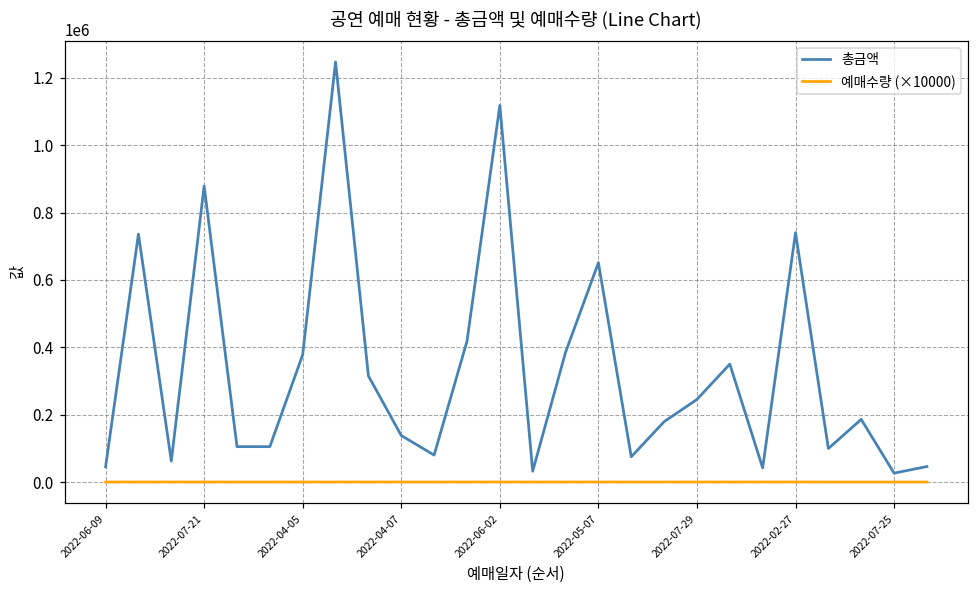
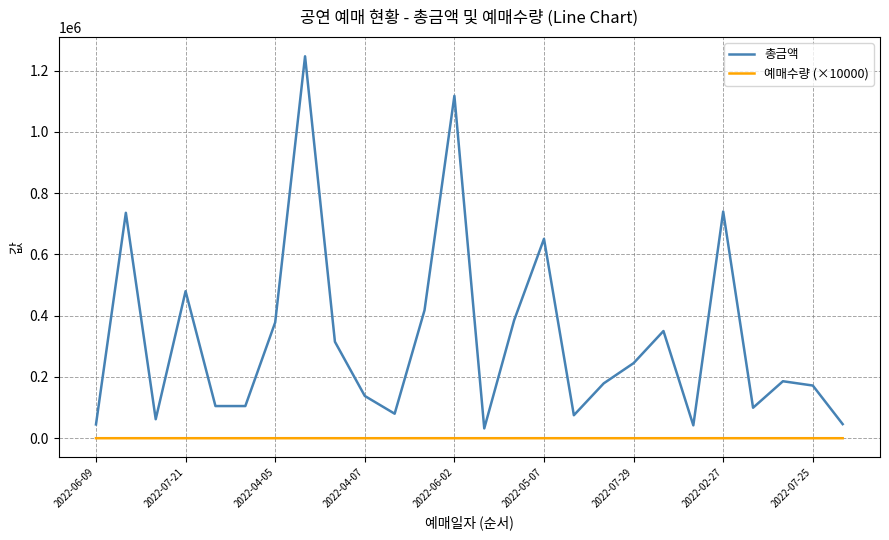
  {
    "총금액": {
-     "2022-07-21": 880000,
+     "2022-07-21": 480000,
      "2022-04-05": 380000,
      "2022-04-07": 140000,
      "2022-05-07": 650000,
      "2022-07-29": 250000,
      "2022-02-27": 740000,
-     "2022-07-25": 30000
+     "2022-07-25": 170000
    },
    "예매수량 (×10000)": {
      "2022-07-21": 0,
      "2022-04-05": 0,
      "2022-04-07": 0,
      "2022-05-07": 0,
      "2022-07-29": 0,
      "2022-02-27": 0,
      "2022-07-25": 0
    }
  }
